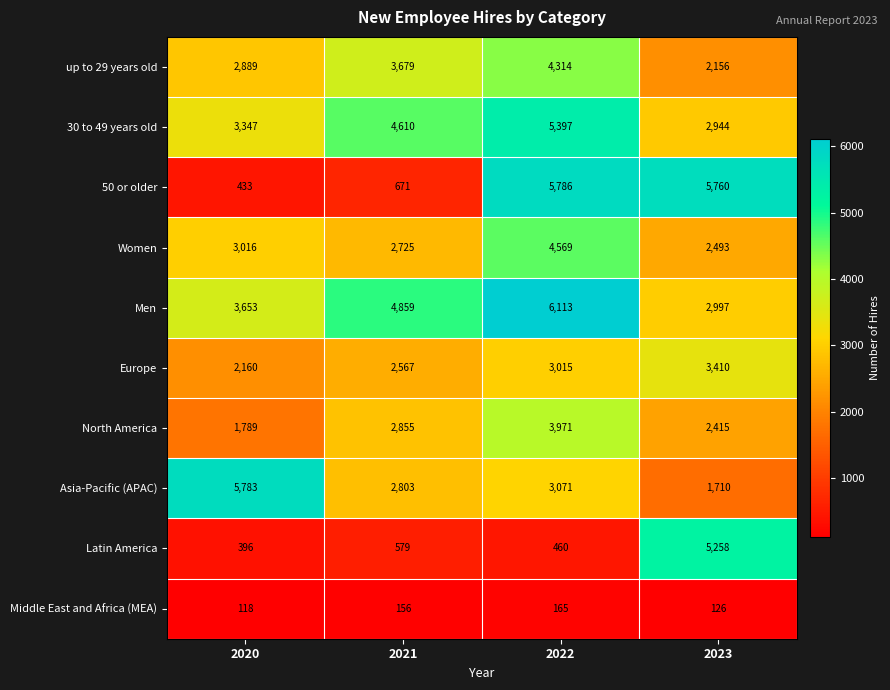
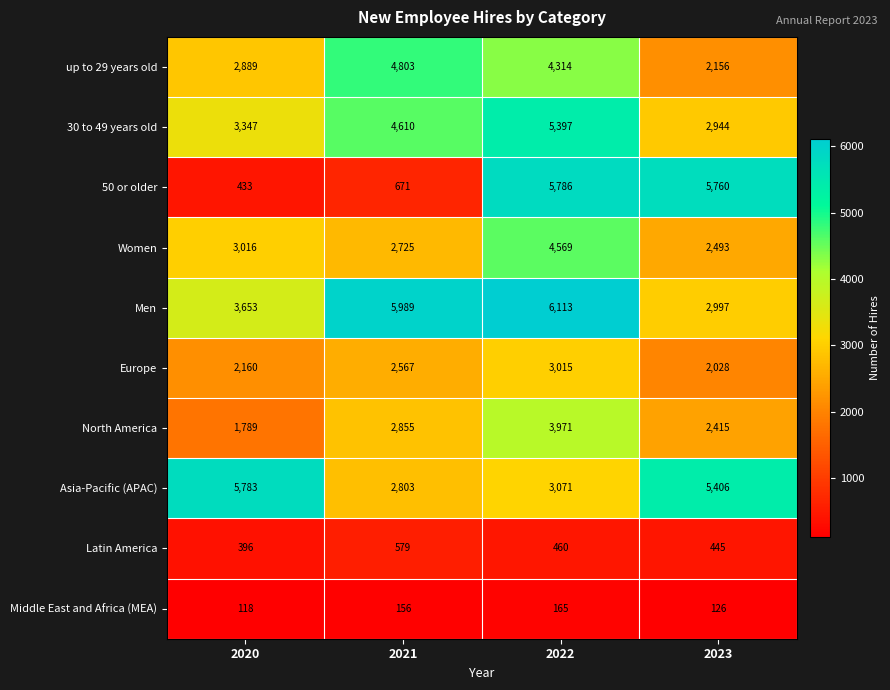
  {
    "up to 29 years old": {
      "2020": "2,889",
-     "2021": "3,679",
+     "2021": "4,803",
      "2022": "4,314",
      "2023": "2,156"
    },
    "30 to 49 years old": {
      "2020": "3,347",
      "2021": "4,610",
      "2022": "5,397",
      "2023": "2,944"
    },
    "50 or older": {
      "2020": "433",
      "2021": "671",
      "2022": "5,786",
      "2023": "5,760"
    },
    "Women": {
      "2020": "3,016",
      "2021": "2,725",
      "2022": "4,569",
      "2023": "2,493"
    },
    "Men": {
      "2020": "3,653",
-     "2021": "4,859",
+     "2021": "5,989",
      "2022": "6,113",
      "2023": "2,997"
    },
    "Europe": {
      "2020": "2,160",
      "2021": "2,567",
      "2022": "3,015",
-     "2023": "3,410"
+     "2023": "2,028"
    },
    "North America": {
      "2020": "1,789",
      "2021": "2,855",
      "2022": "3,971",
      "2023": "2,415"
    },
    "Asia-Pacific (APAC)": {
      "2020": "5,783",
      "2021": "2,803",
      "2022": "3,071",
-     "2023": "1,710"
+     "2023": "5,406"
    },
    "Latin America": {
      "2020": "396",
      "2021": "579",
      "2022": "460",
-     "2023": "5,258"
+     "2023": "445"
    },
    "Middle East and Africa (MEA)": {
      "2020": "118",
      "2021": "156",
      "2022": "165",
      "2023": "126"
    }
  }
